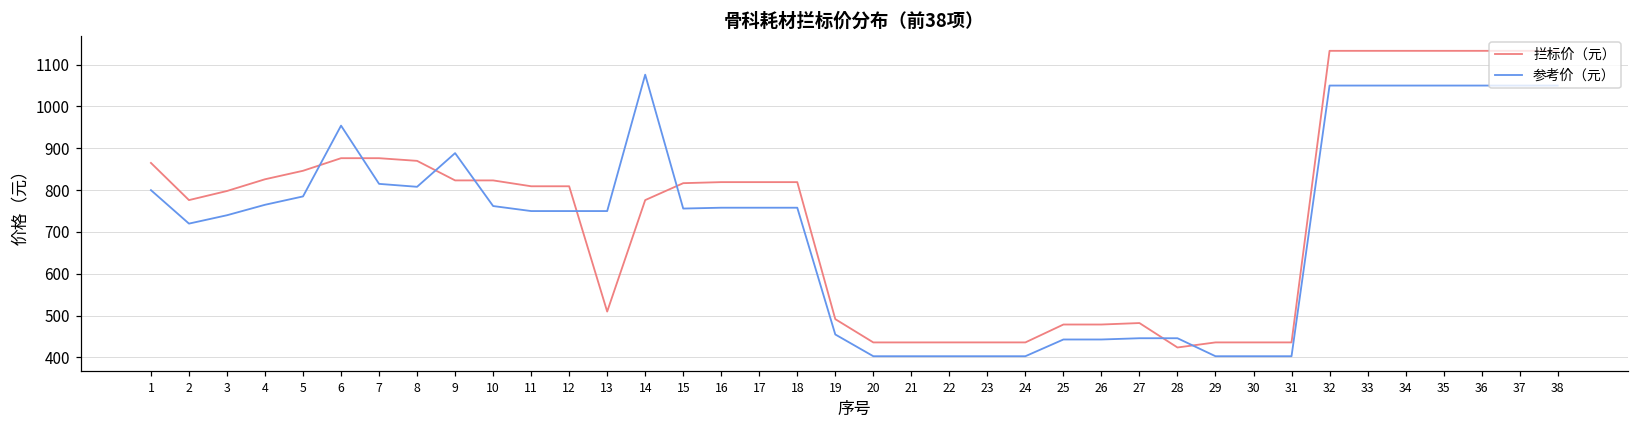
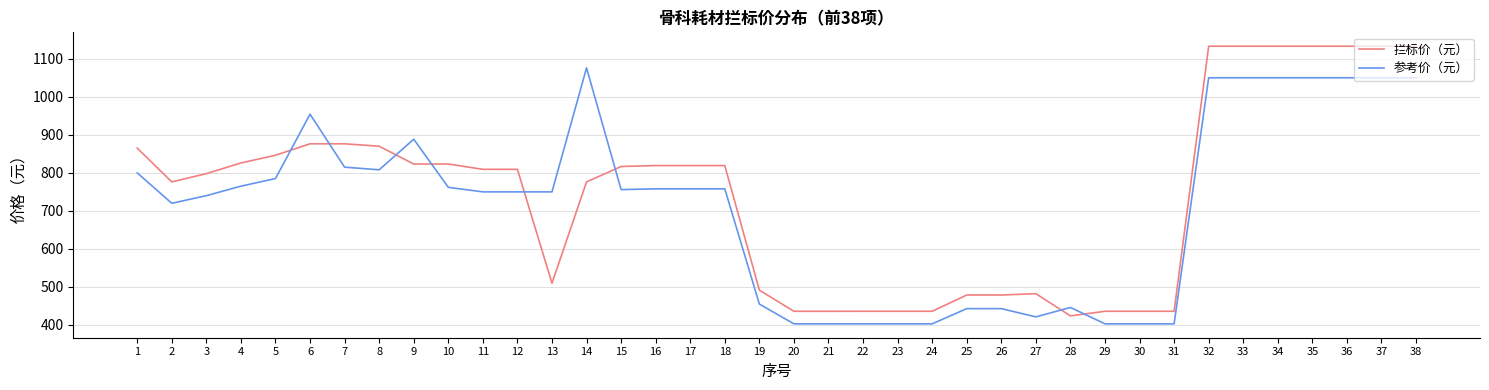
  {
    "拦标价（元）": {
      "1": 870,
      "2": 780,
      "3": 800,
      "4": 830,
      "5": 850,
      "6": 880,
      "7": 880,
      "8": 870,
      "9": 820,
      "10": 820,
      "11": 810,
      "12": 810,
      "13": 510,
      "14": 780,
      "15": 820,
      "16": 820,
      "17": 820,
      "18": 820,
      "19": 490,
      "20": 440,
      "21": 440,
      "22": 440,
      "23": 440,
      "24": 440,
      "25": 480,
      "26": 480,
      "27": 480,
      "28": 420,
      "29": 440,
      "30": 440,
      "31": 440,
      "32": 1130,
      "33": 1130,
      "34": 1130,
      "35": 1130,
      "36": 1130
    },
    "参考价（元）": {
      "1": 800,
      "2": 720,
      "3": 740,
      "4": 770,
      "5": 790,
      "6": 950,
      "7": 820,
      "8": 810,
      "9": 890,
      "10": 760,
      "11": 750,
      "12": 750,
      "13": 750,
      "14": 1080,
      "15": 760,
      "16": 760,
      "17": 760,
      "18": 760,
      "19": 460,
      "20": 400,
      "21": 400,
      "22": 400,
      "23": 400,
      "24": 400,
      "25": 440,
      "26": 440,
-     "27": 450,
+     "27": 420,
      "28": 450,
      "29": 400,
      "30": 400,
      "31": 400,
      "32": 1050,
      "33": 1050,
      "34": 1050,
      "35": 1050,
      "36": 1050
    }
  }
